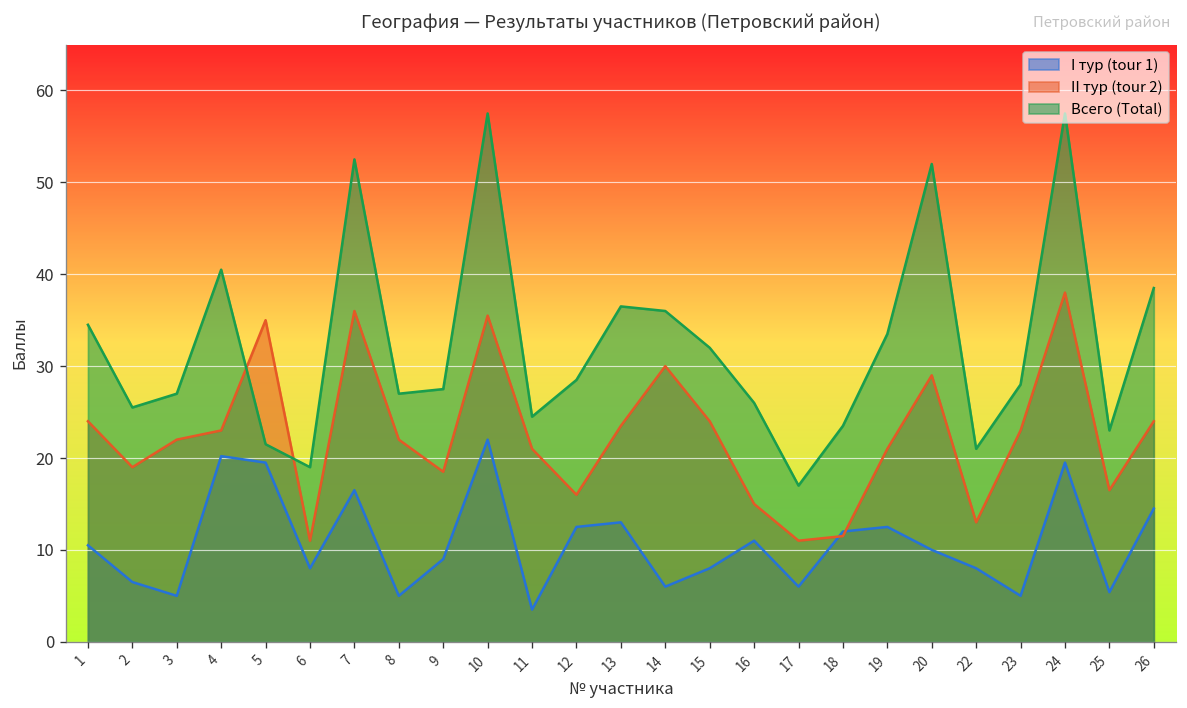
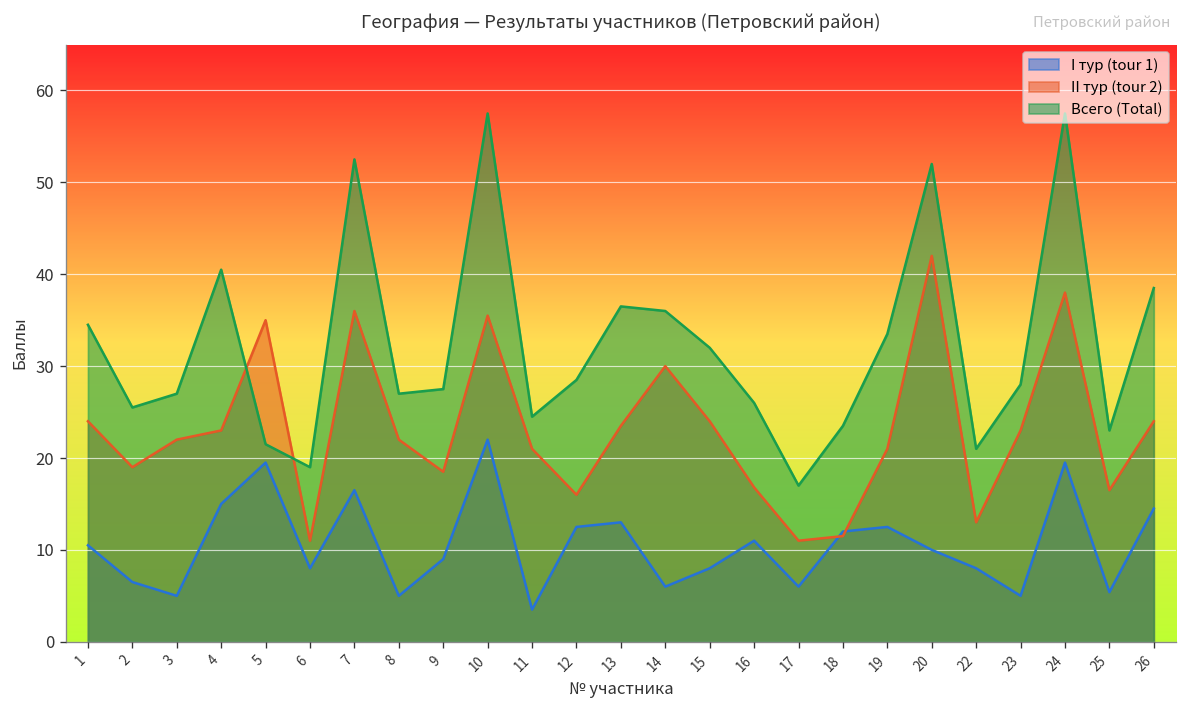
  {
    "I тур (tour 1)": {
      "1": 11,
      "2": 7,
      "3": 5,
-     "4": 20,
+     "4": 15,
      "5": 20,
      "6": 8,
      "7": 17,
      "8": 5,
      "9": 9,
      "10": 22,
      "11": 4,
      "12": 13,
      "13": 13,
      "14": 6,
      "15": 8,
      "16": 11,
      "17": 6,
      "18": 12,
      "19": 13,
      "20": 10,
      "22": 8,
      "23": 5,
      "24": 20,
      "25": 5,
      "26": 15
    },
    "II тур (tour 2)": {
      "1": 24,
      "2": 19,
      "3": 22,
      "4": 23,
      "5": 35,
      "6": 11,
      "7": 36,
      "8": 22,
      "9": 19,
      "10": 36,
      "11": 21,
      "12": 16,
      "13": 24,
      "14": 30,
      "15": 24,
-     "16": 15,
+     "16": 17,
      "17": 11,
      "18": 12,
      "19": 21,
-     "20": 29,
+     "20": 42,
      "22": 13,
      "23": 23,
      "24": 38,
      "25": 17,
      "26": 24
    },
    "Всего (Total)": {
      "1": 35,
      "2": 26,
      "3": 27,
      "4": 41,
      "5": 22,
      "6": 19,
      "7": 53,
      "8": 27,
      "9": 28,
      "10": 58,
      "11": 25,
      "12": 29,
      "13": 37,
      "14": 36,
      "15": 32,
      "16": 26,
      "17": 17,
      "18": 24,
      "19": 34,
      "20": 52,
      "22": 21,
      "23": 28,
      "25": 23,
      "26": 39
    }
  }
